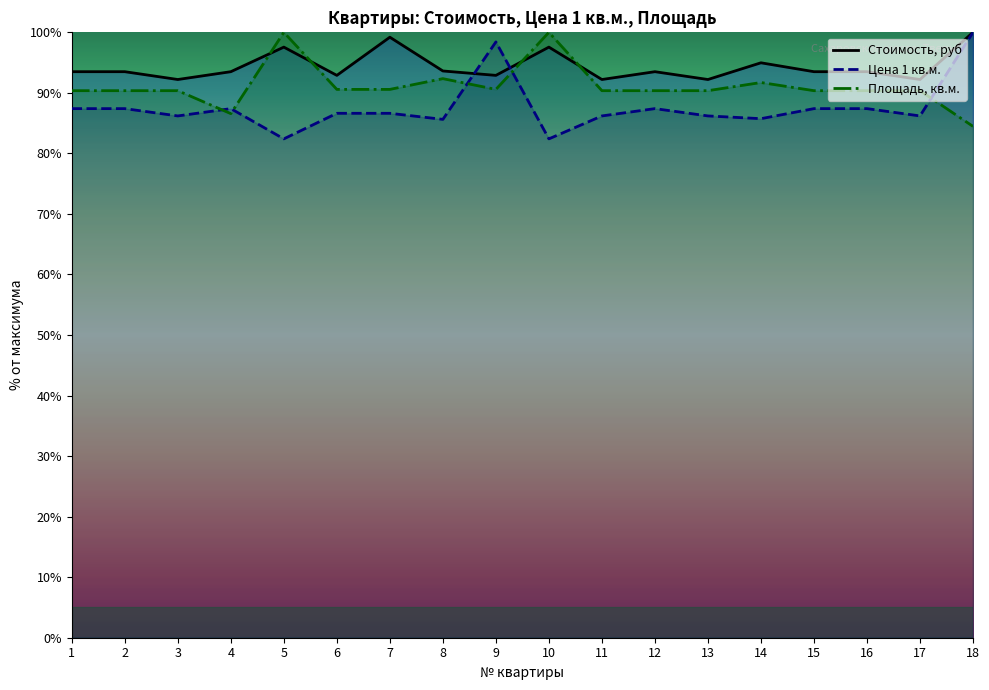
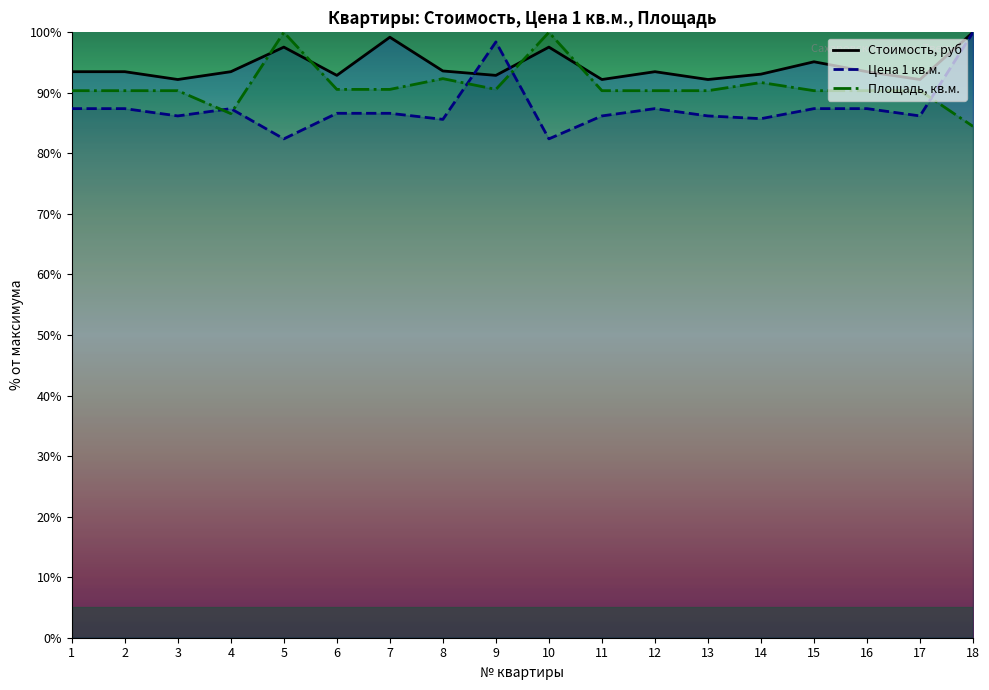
  {
    "Стоимость, руб": {
      "1": "93%",
      "2": "93%",
      "3": "92%",
      "4": "93%",
      "5": "98%",
      "6": "93%",
      "7": "99%",
      "8": "94%",
      "9": "93%",
      "10": "98%",
      "11": "92%",
      "12": "93%",
      "13": "92%",
-     "14": "95%",
-     "15": "93%"
+     "14": "93%",
+     "15": "95%"
    },
    "Цена 1 кв.м.": {
      "1": "87%",
      "2": "87%",
      "3": "86%",
      "4": "87%",
      "5": "82%",
      "6": "87%",
      "7": "87%",
      "8": "86%",
      "9": "98%",
      "10": "82%",
      "11": "86%",
      "12": "87%",
      "13": "86%",
      "14": "86%",
      "15": "87%",
      "16": "87%",
      "17": "86%"
    },
    "Площадь, кв.м.": {
      "1": "90%",
      "2": "90%",
      "3": "90%",
      "4": "87%",
      "5": "100%",
      "6": "91%",
      "7": "91%",
      "8": "92%",
      "9": "91%",
      "10": "100%",
      "11": "90%",
      "12": "90%",
      "13": "90%",
      "14": "92%",
      "15": "90%",
      "18": "84%"
    }
  }
